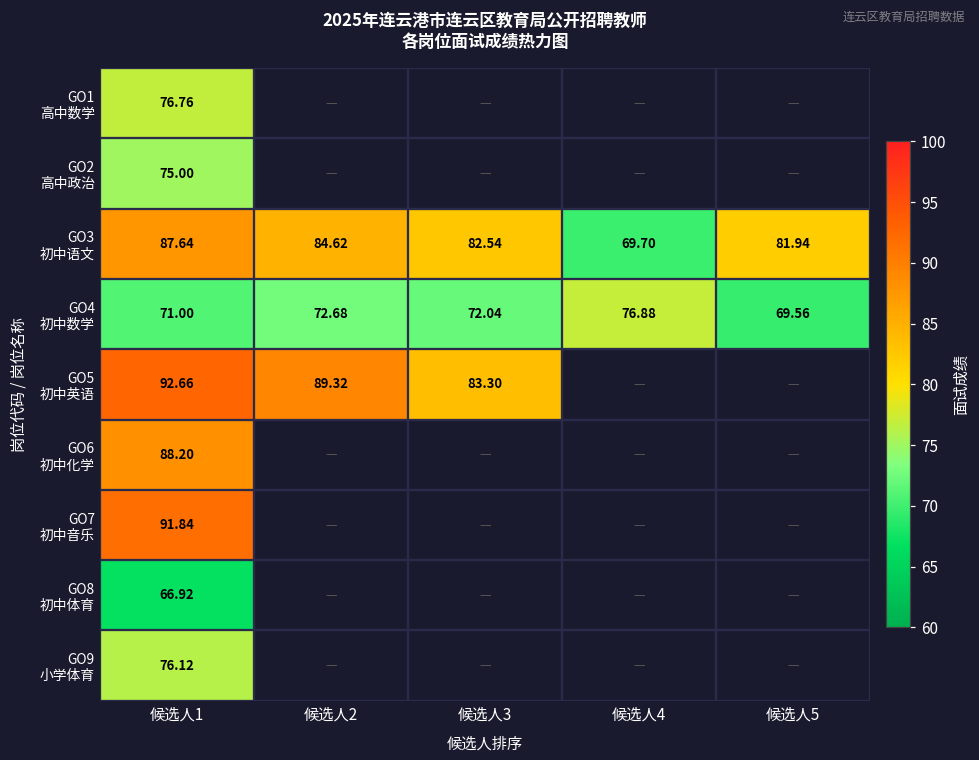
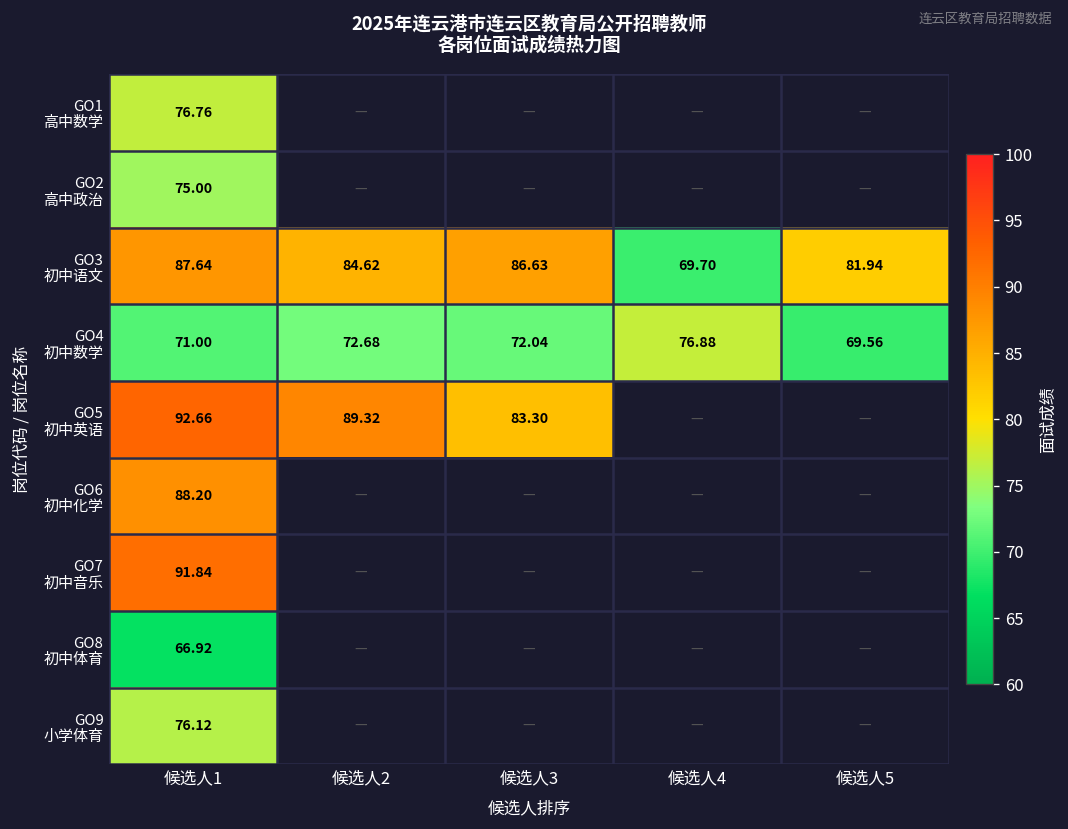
  {
    "GO1 高中数学": {
      "候选人1": 76.76
    },
    "GO2 高中政治": {
      "候选人1": 75.00
    },
    "GO3 初中语文": {
      "候选人1": 87.64,
      "候选人2": 84.62,
-     "候选人3": 82.54,
+     "候选人3": 86.63,
      "候选人4": 69.70,
      "候选人5": 81.94
    },
    "GO4 初中数学": {
      "候选人1": 71.00,
      "候选人2": 72.68,
      "候选人3": 72.04,
      "候选人4": 76.88,
      "候选人5": 69.56
    },
    "GO5 初中英语": {
      "候选人1": 92.66,
      "候选人2": 89.32,
      "候选人3": 83.30
    },
    "GO6 初中化学": {
      "候选人1": 88.20
    },
    "GO7 初中音乐": {
      "候选人1": 91.84
    },
    "GO8 初中体育": {
      "候选人1": 66.92
    },
    "GO9 小学体育": {
      "候选人1": 76.12
    }
  }
